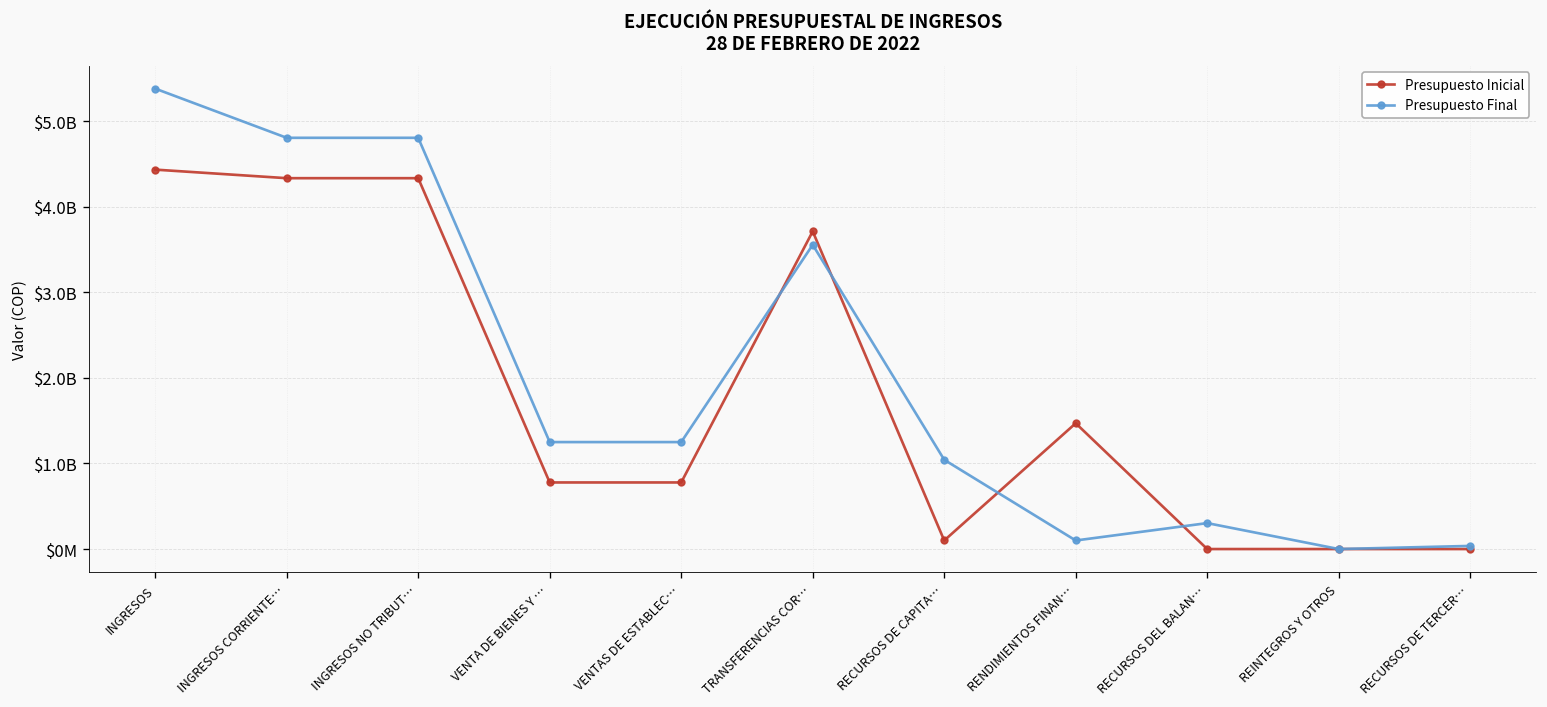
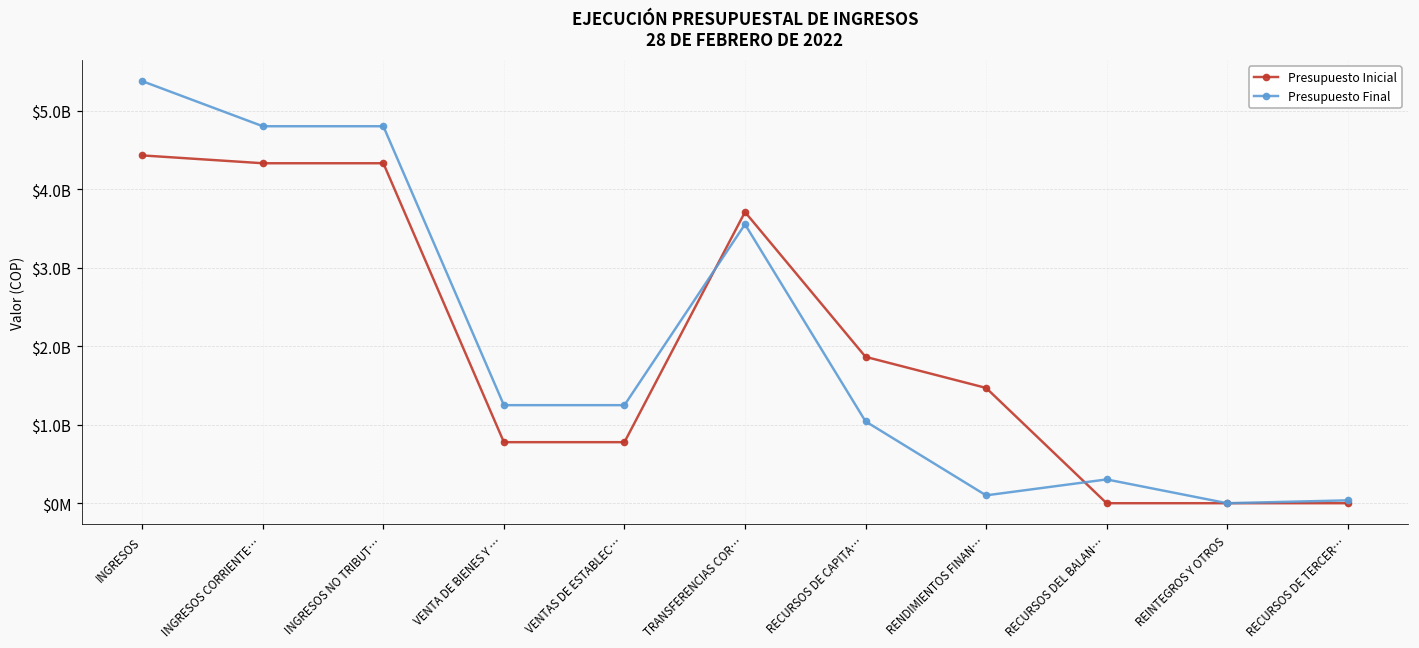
  {
    "Presupuesto Inicial": {
      "INGRESOS": "$4400000000",
      "INGRESOS CORRIENTE…": "$4300000000",
      "INGRESOS NO TRIBUT…": "$4300000000",
      "VENTA DE BIENES Y …": "$800000000",
      "VENTAS DE ESTABLEC…": "$800000000",
      "TRANSFERENCIAS COR…": "$3700000000",
-     "RECURSOS DE CAPITA…": "$100000000",
+     "RECURSOS DE CAPITA…": "$1900000000",
      "RENDIMIENTOS FINAN…": "$1500000000",
      "RECURSOS DEL BALAN…": "$0",
      "RECURSOS DE TERCER…": "$0"
    },
    "Presupuesto Final": {
      "INGRESOS": "$5400000000",
      "INGRESOS CORRIENTE…": "$4800000000",
      "INGRESOS NO TRIBUT…": "$4800000000",
      "VENTA DE BIENES Y …": "$1200000000",
      "VENTAS DE ESTABLEC…": "$1200000000",
      "TRANSFERENCIAS COR…": "$3600000000",
      "RECURSOS DE CAPITA…": "$1000000000",
      "RENDIMIENTOS FINAN…": "$100000000",
      "RECURSOS DEL BALAN…": "$300000000",
      "RECURSOS DE TERCER…": "$0"
    }
  }
